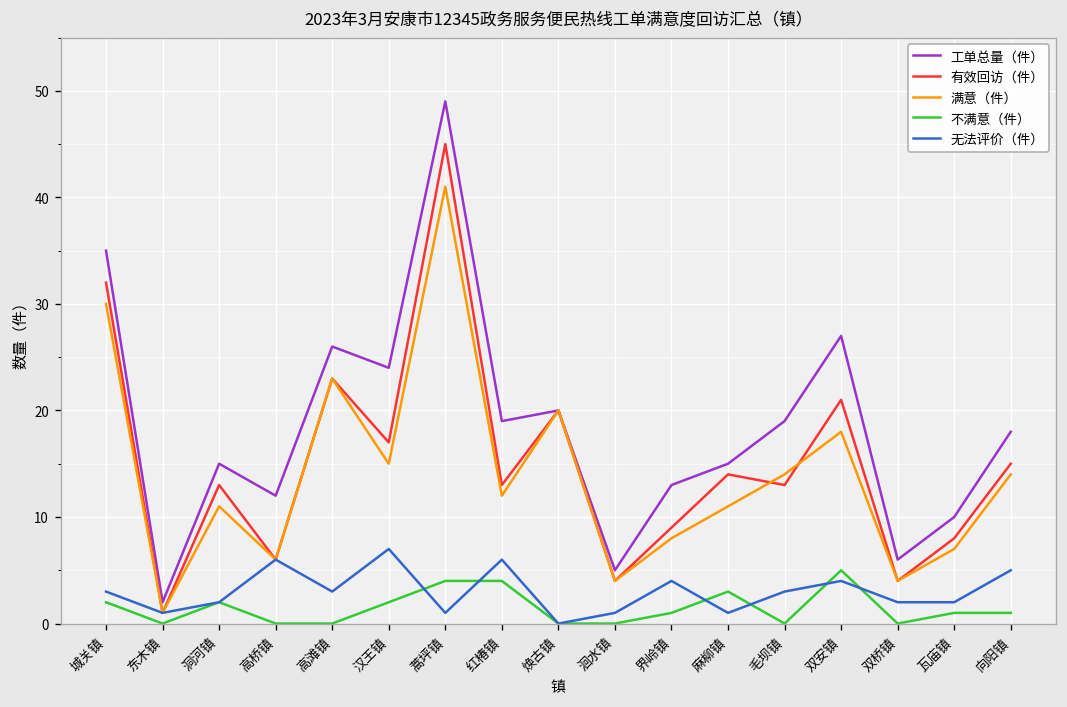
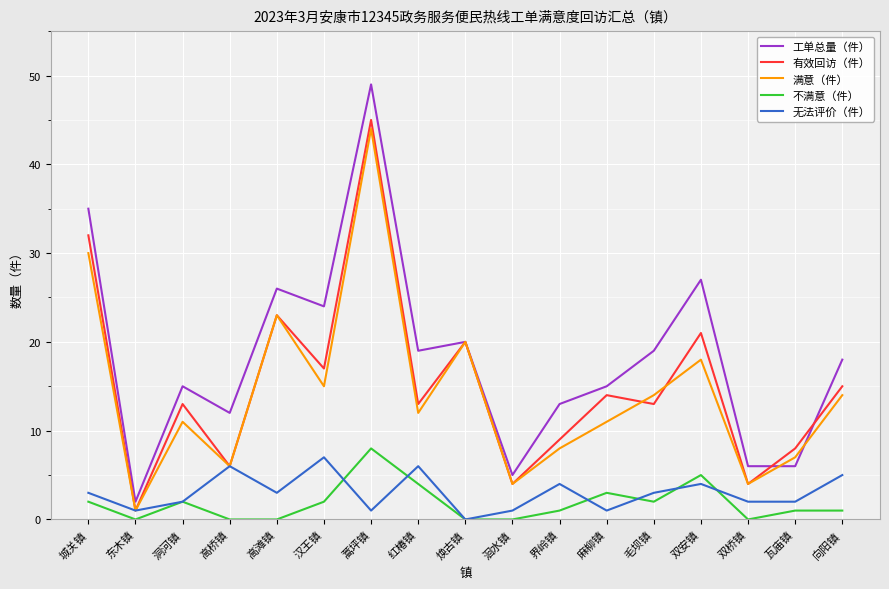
  {
    "工单总量（件）": {
      "城关镇": 35,
      "东木镇": 2,
      "洞河镇": 15,
      "高桥镇": 12,
      "高滩镇": 26,
      "汉王镇": 24,
      "蒿坪镇": 49,
      "红椿镇": 19,
      "洄水镇": 5,
      "界岭镇": 13,
      "麻柳镇": 15,
      "毛坝镇": 19,
      "双安镇": 27,
      "双桥镇": 6,
-     "瓦庙镇": 10,
+     "瓦庙镇": 6,
      "向阳镇": 18
    },
    "有效回访（件）": {
      "城关镇": 32,
      "洞河镇": 13,
      "汉王镇": 17,
      "蒿坪镇": 45,
      "红椿镇": 13,
      "界岭镇": 9,
      "麻柳镇": 14,
      "毛坝镇": 13,
      "双安镇": 21,
      "瓦庙镇": 8,
      "向阳镇": 15
    },
    "满意（件）": {
      "城关镇": 30,
      "洞河镇": 11,
      "汉王镇": 15,
-     "蒿坪镇": 41,
+     "蒿坪镇": 44,
      "红椿镇": 12,
      "界岭镇": 8,
      "麻柳镇": 11,
      "毛坝镇": 14,
      "双安镇": 18,
      "瓦庙镇": 7,
      "向阳镇": 14
    },
    "不满意（件）": {
      "城关镇": 2,
      "东木镇": 0,
      "高桥镇": 0,
      "高滩镇": 0,
      "汉王镇": 2,
-     "蒿坪镇": 4,
+     "蒿坪镇": 8,
      "红椿镇": 4,
      "洄水镇": 0,
      "界岭镇": 1,
      "麻柳镇": 3,
-     "毛坝镇": 0,
+     "毛坝镇": 2,
      "双安镇": 5,
      "双桥镇": 0,
      "瓦庙镇": 1,
      "向阳镇": 1
    },
    "无法评价（件）": {
      "城关镇": 3,
      "高滩镇": 3,
      "汉王镇": 7,
      "蒿坪镇": 1,
      "红椿镇": 6,
      "洄水镇": 1,
      "界岭镇": 4,
      "麻柳镇": 1,
      "毛坝镇": 3,
      "双安镇": 4,
      "双桥镇": 2,
      "瓦庙镇": 2,
      "向阳镇": 5
    }
  }
